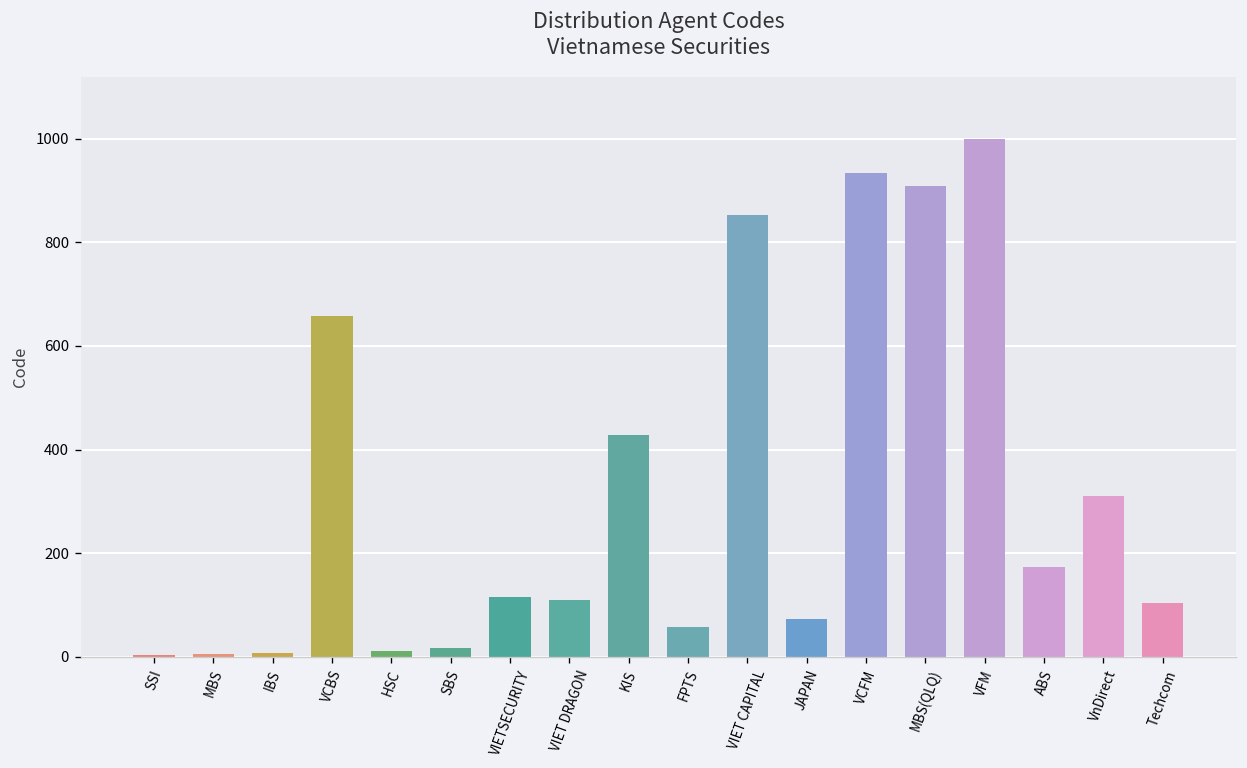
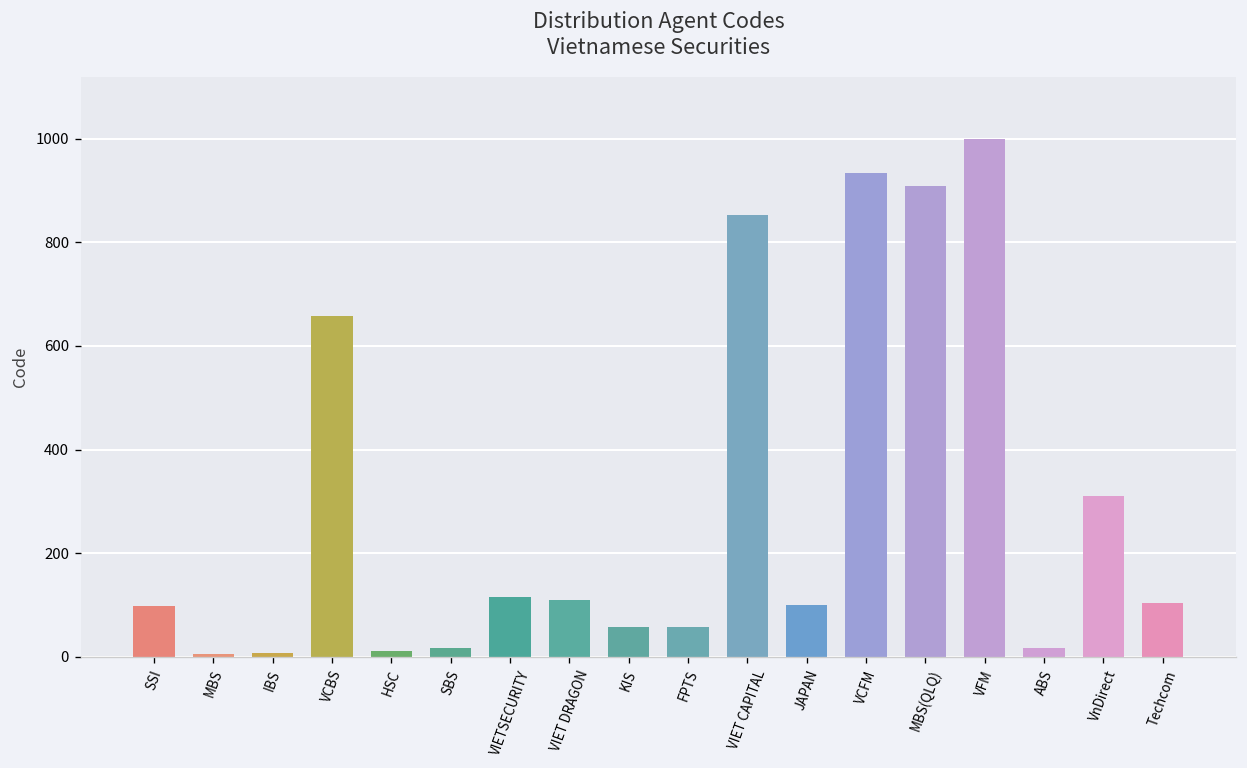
  {
-   "SSI": 0,
+   "SSI": 100,
    "IBS": 10,
    "VCBS": 660,
    "HSC": 10,
    "SBS": 20,
    "VIETSECURITY": 120,
    "VIET DRAGON": 110,
-   "KIS": 430,
+   "KIS": 60,
    "FPTS": 60,
    "VIET CAPITAL": 850,
-   "JAPAN": 70,
+   "JAPAN": 100,
    "VCFM": 930,
    "MBS(QLQ)": 910,
    "VFM": 1000,
-   "ABS": 170,
+   "ABS": 20,
    "VnDirect": 310,
    "Techcom": 110
  }
